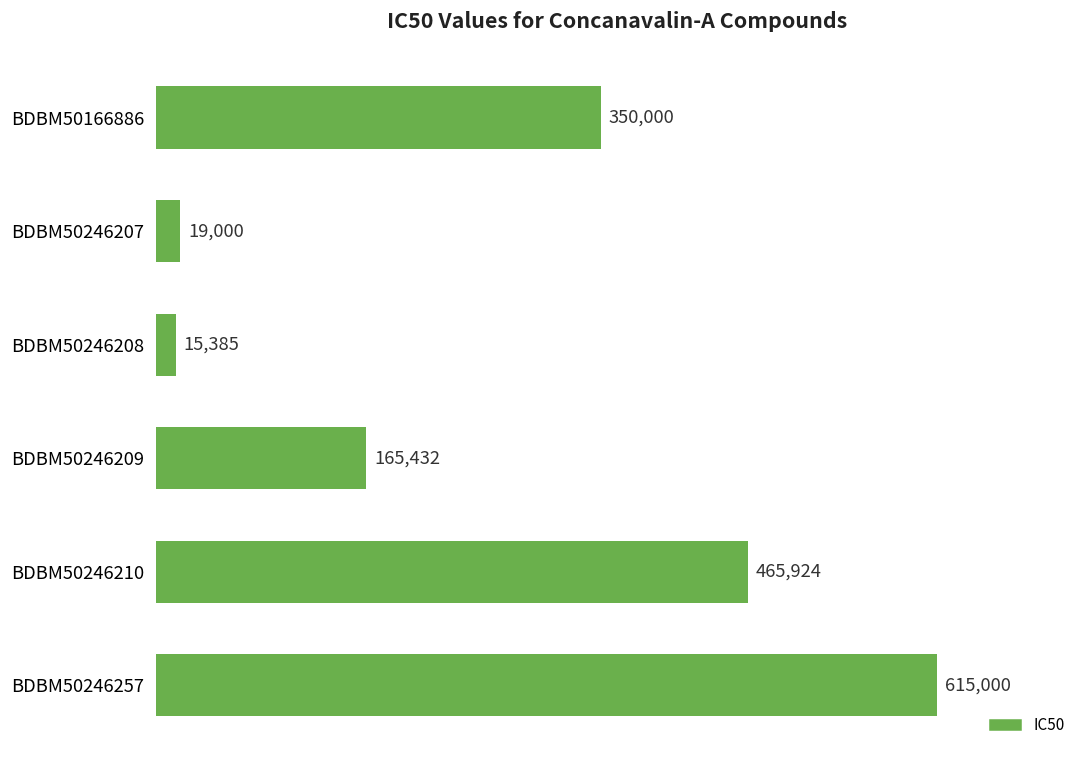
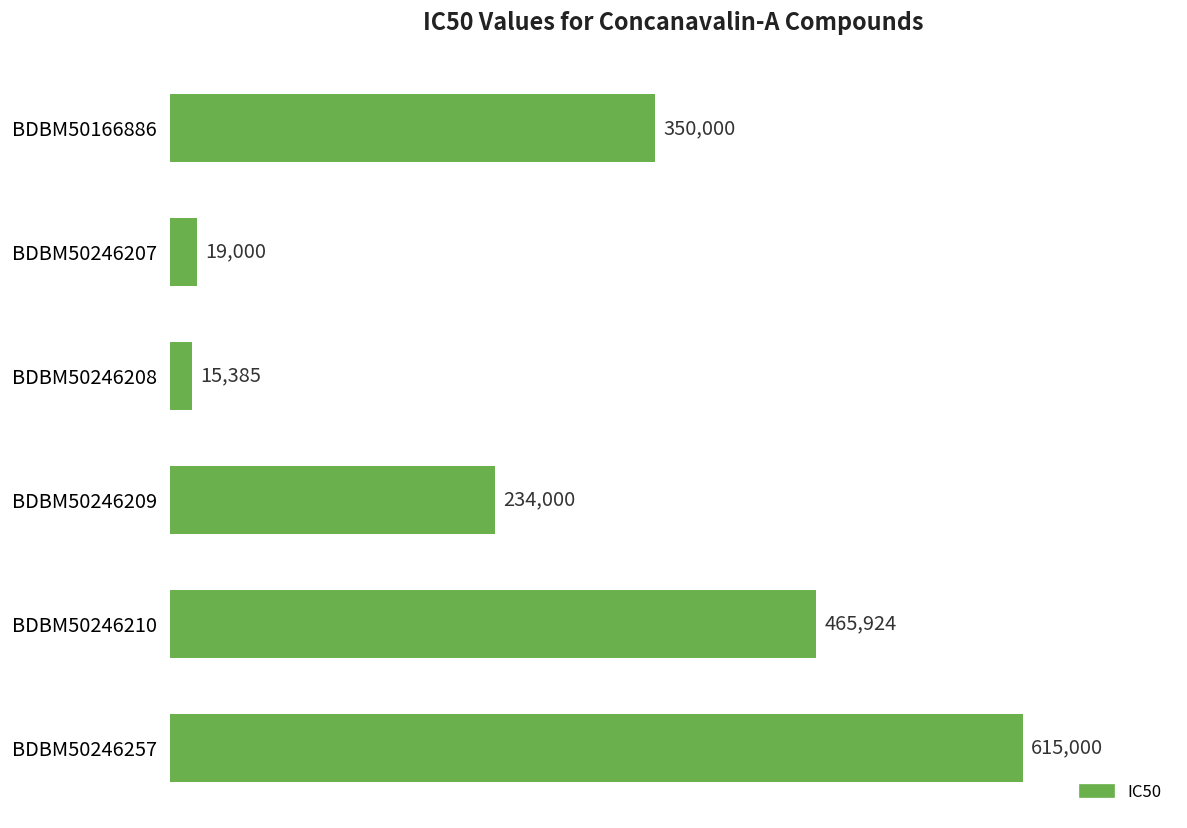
  {
    "BDBM50166886": "350,000",
    "BDBM50246207": "19,000",
    "BDBM50246208": "15,385",
-   "BDBM50246209": "165,432",
+   "BDBM50246209": "234,000",
    "BDBM50246210": "465,924",
    "BDBM50246257": "615,000"
  }
